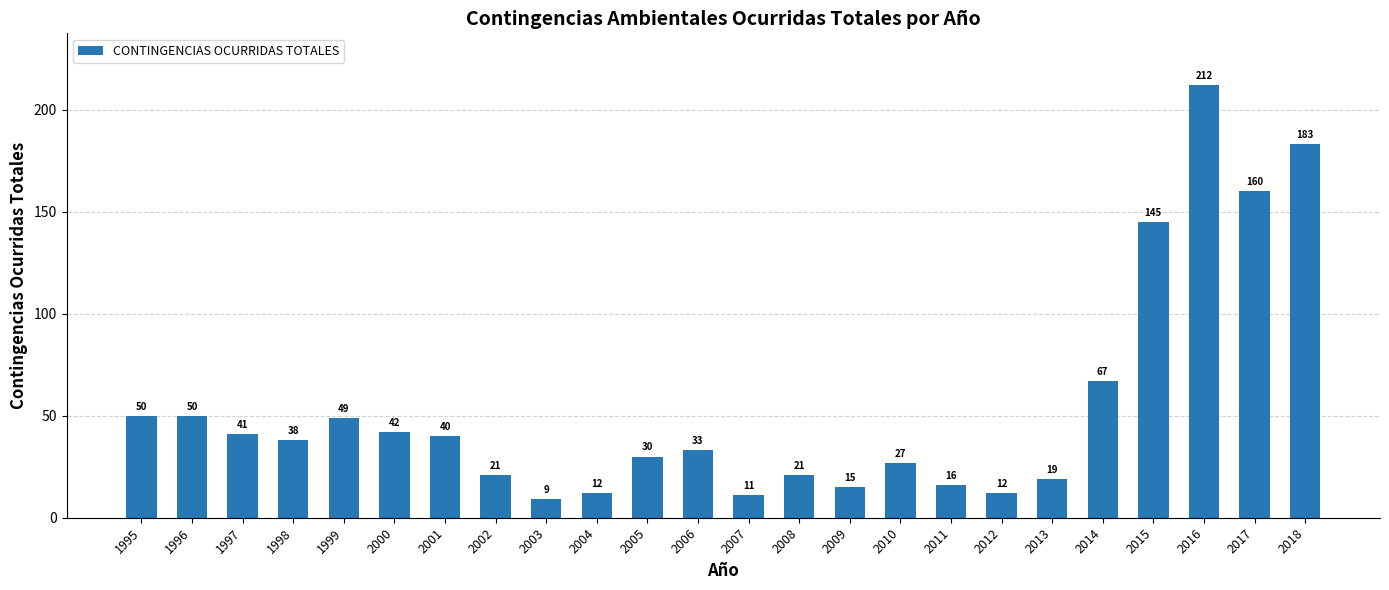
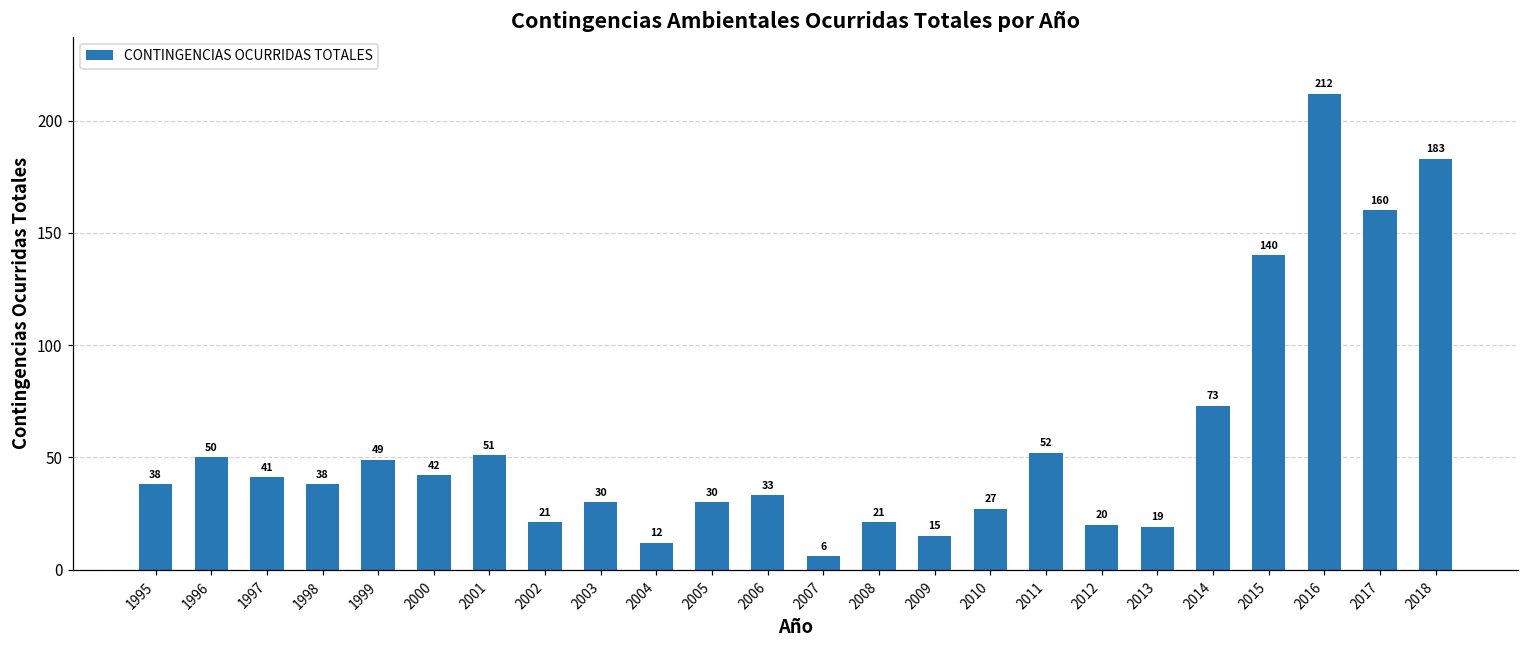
  {
-   "1995": 50,
+   "1995": 38,
    "1996": 50,
    "1997": 41,
    "1998": 38,
    "1999": 49,
    "2000": 42,
-   "2001": 40,
+   "2001": 51,
    "2002": 21,
-   "2003": 9,
+   "2003": 30,
    "2004": 12,
    "2005": 30,
    "2006": 33,
-   "2007": 11,
+   "2007": 6,
    "2008": 21,
    "2009": 15,
    "2010": 27,
-   "2011": 16,
-   "2012": 12,
+   "2011": 52,
+   "2012": 20,
    "2013": 19,
-   "2014": 67,
-   "2015": 145,
+   "2014": 73,
+   "2015": 140,
    "2016": 212,
    "2017": 160,
    "2018": 183
  }
